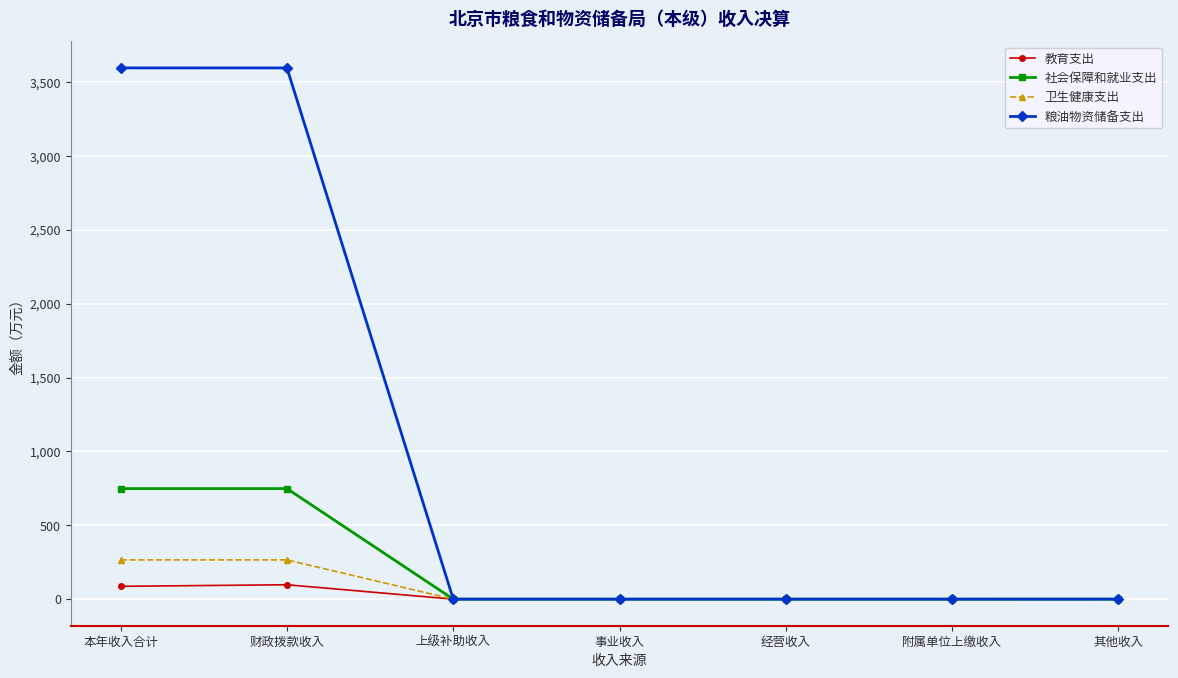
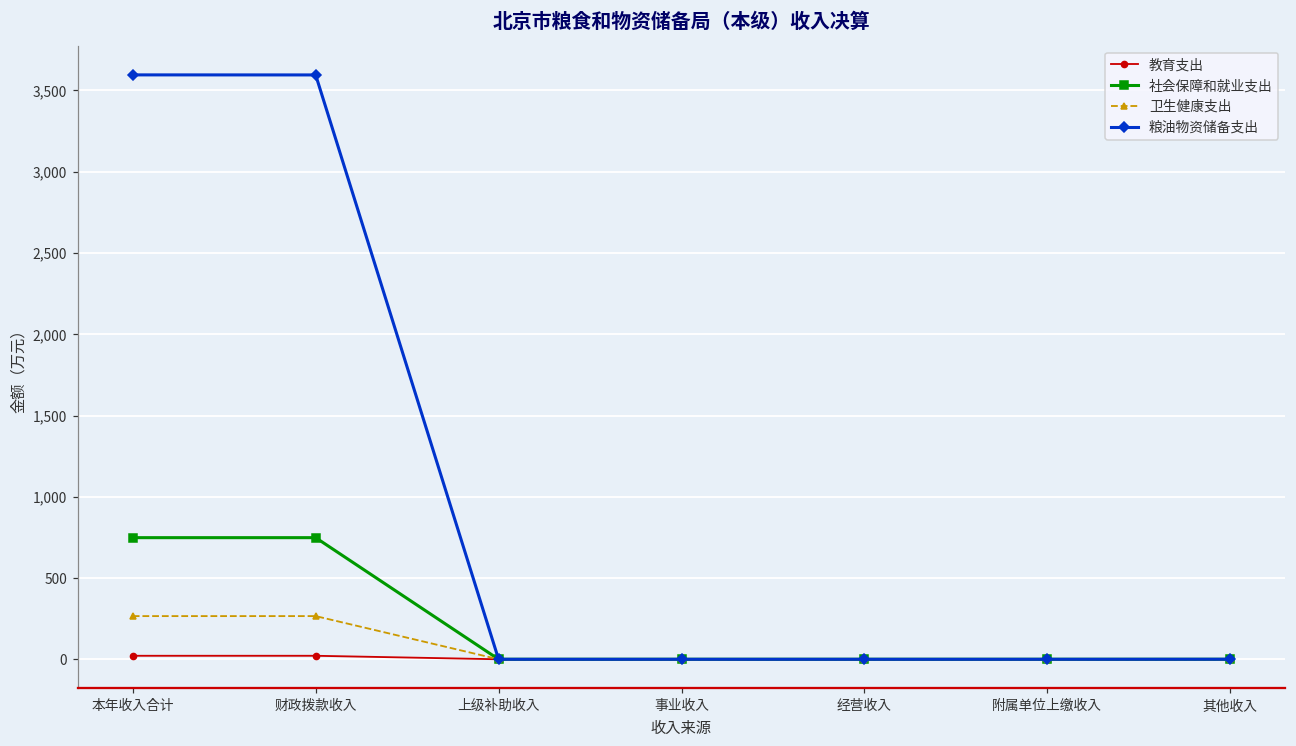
  {
    "教育支出": {
-     "本年收入合计": "90",
-     "财政拨款收入": "100"
+     "本年收入合计": "20",
+     "财政拨款收入": "20"
    },
    "社会保障和就业支出": {
      "本年收入合计": "750",
      "财政拨款收入": "750"
    },
    "卫生健康支出": {
      "本年收入合计": "270",
      "财政拨款收入": "270"
    },
    "粮油物资储备支出": {
      "本年收入合计": "3,600",
      "财政拨款收入": "3,600"
    }
  }
